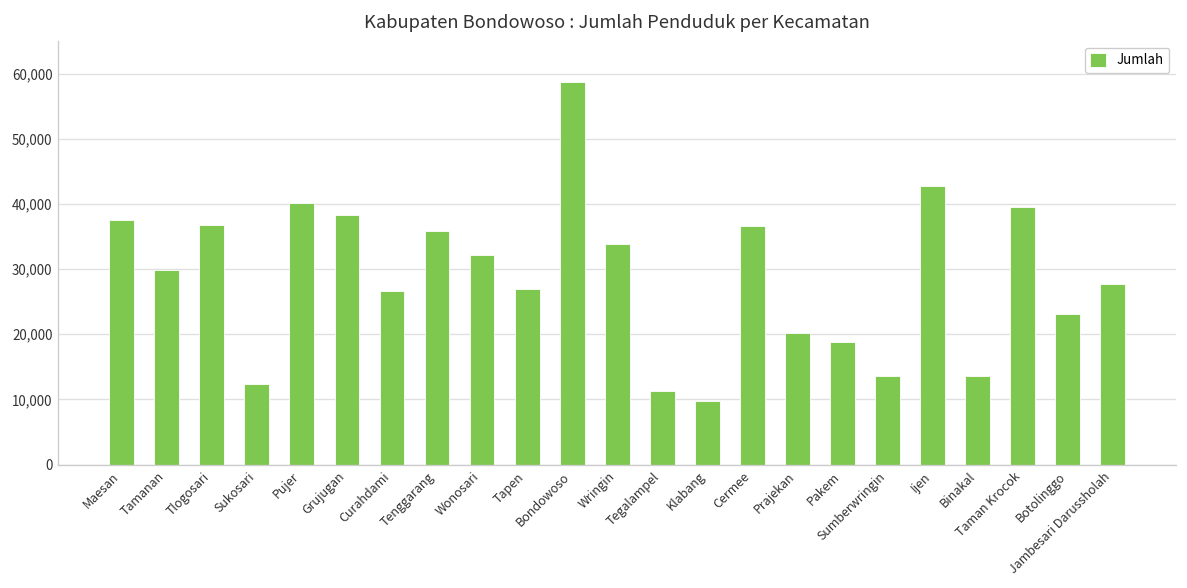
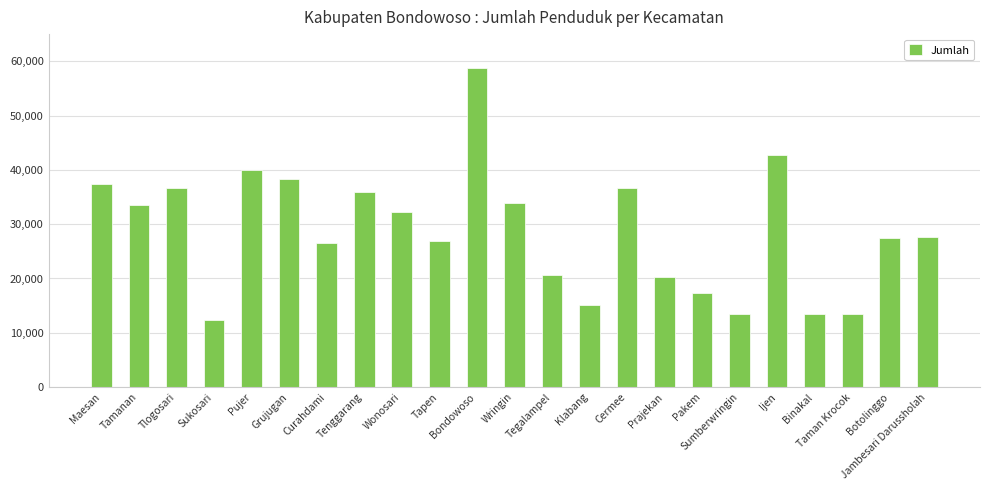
  {
    "Maesan": "37,000",
-   "Tamanan": "30,000",
+   "Tamanan": "34,000",
    "Tlogosari": "37,000",
    "Sukosari": "12,000",
    "Pujer": "40,000",
    "Grujugan": "38,000",
    "Curahdami": "27,000",
    "Tenggarang": "36,000",
    "Wonosari": "32,000",
    "Tapen": "27,000",
    "Bondowoso": "59,000",
    "Wringin": "34,000",
-   "Tegalampel": "11,000",
-   "Klabang": "10,000",
+   "Tegalampel": "21,000",
+   "Klabang": "15,000",
    "Cermee": "37,000",
    "Prajekan": "20,000",
-   "Pakem": "19,000",
+   "Pakem": "17,000",
    "Sumberwringin": "14,000",
    "Ijen": "43,000",
    "Binakal": "14,000",
-   "Taman Krocok": "40,000",
-   "Botolinggo": "23,000",
+   "Taman Krocok": "13,000",
+   "Botolinggo": "27,000",
    "Jambesari Darussholah": "28,000"
  }
